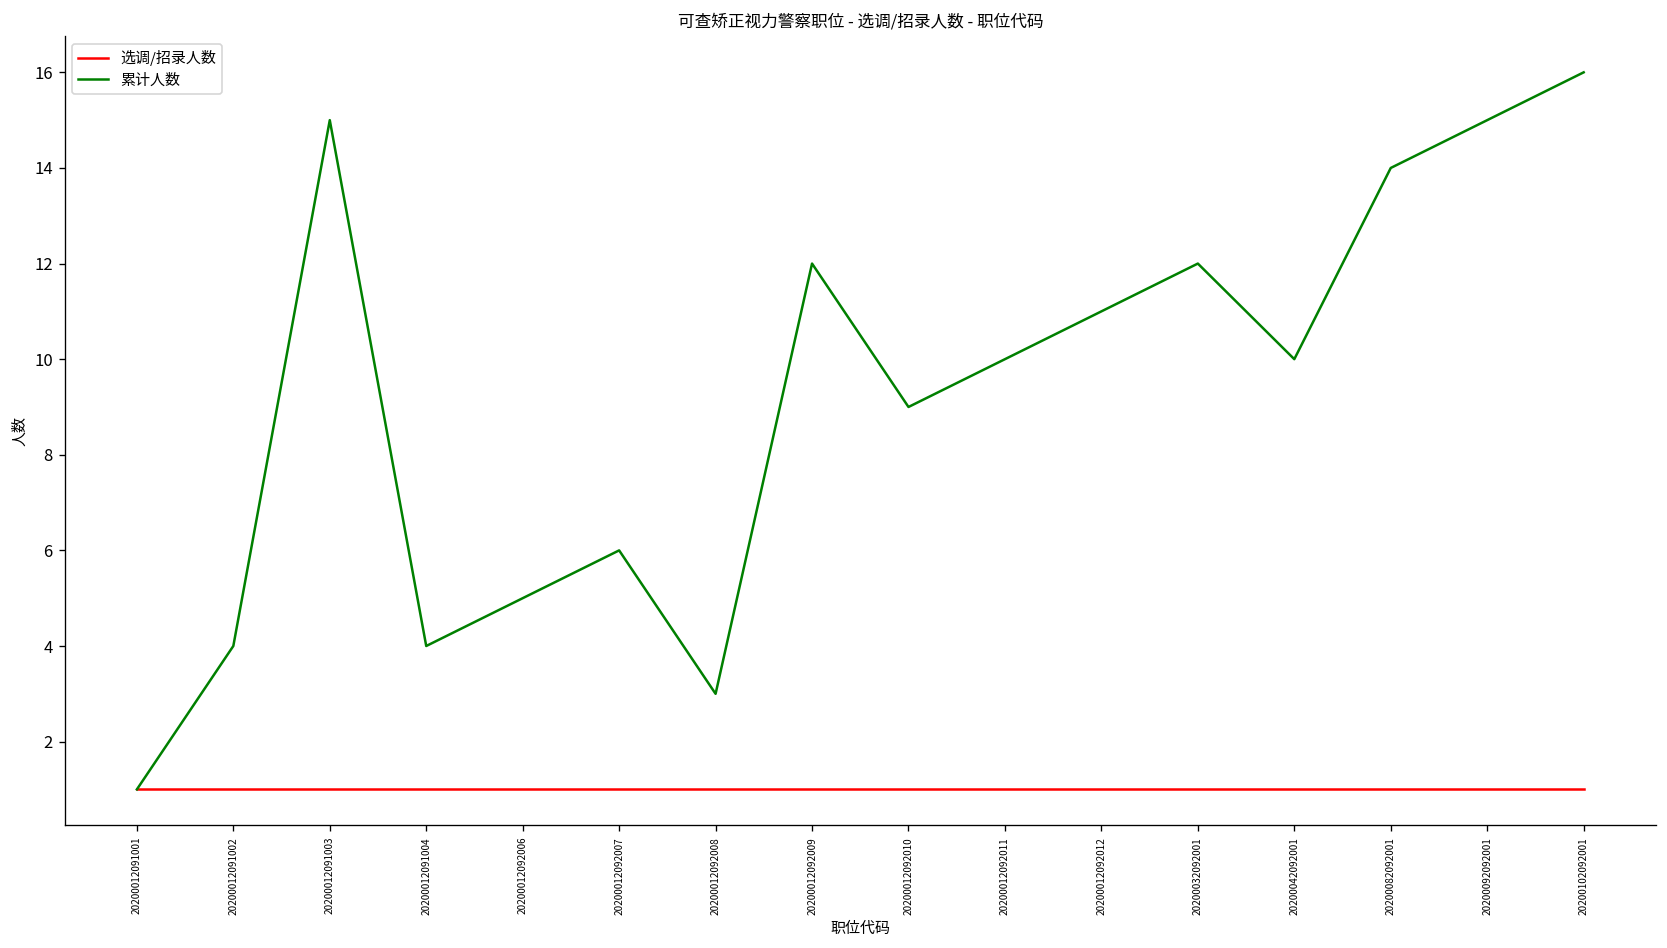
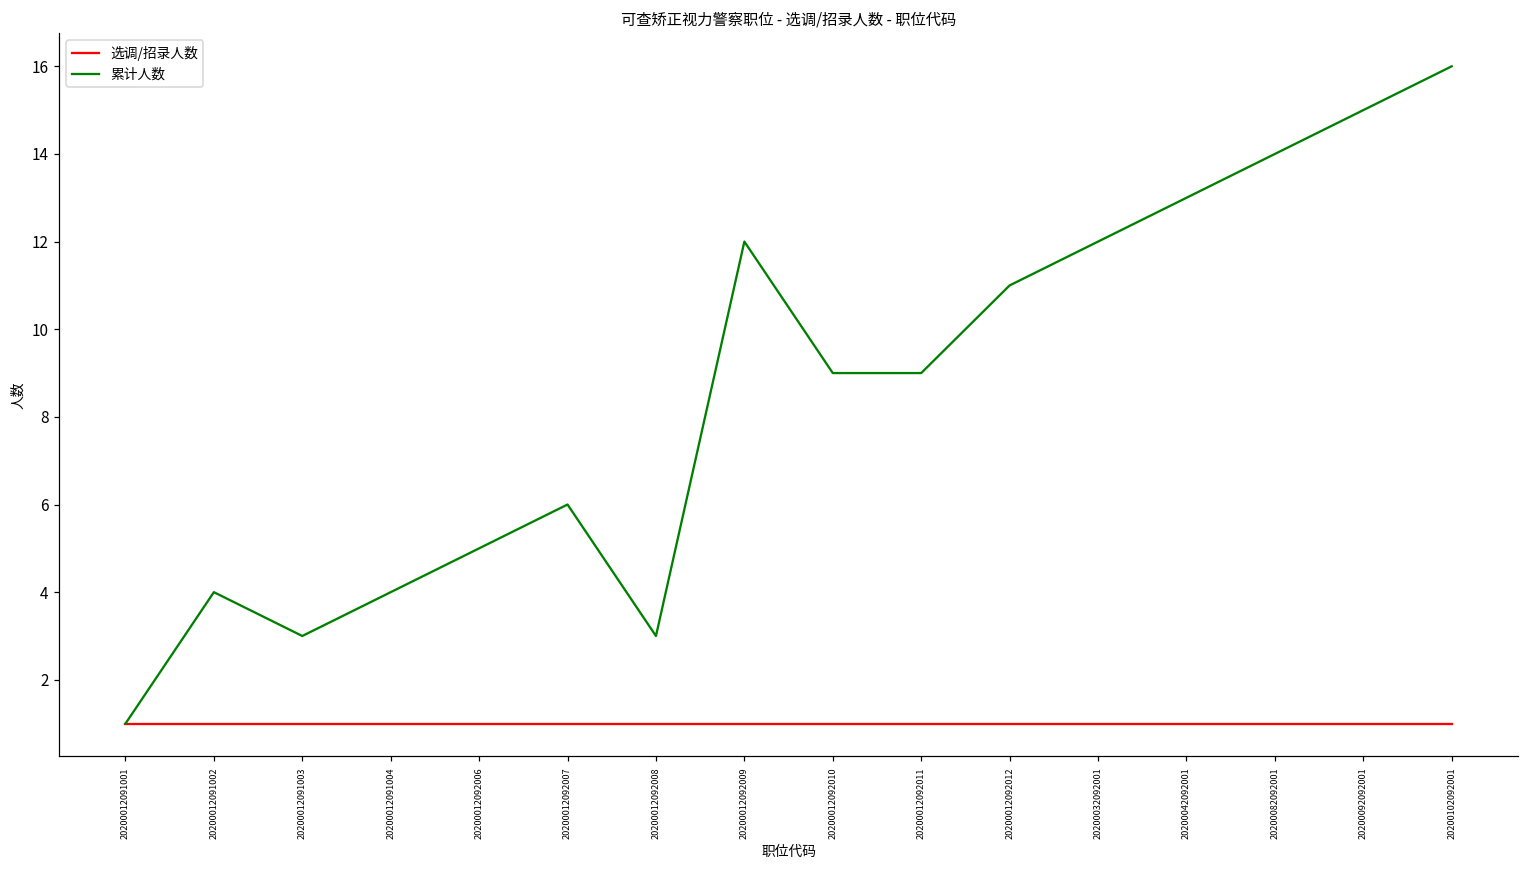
  {
    "选调/招录人数": {
      "20200012091002": 1,
      "20200012091003": 1,
      "20200012091004": 1,
      "20200012092006": 1,
      "20200012092007": 1,
      "20200012092008": 1,
      "20200012092009": 1,
      "20200012092010": 1,
      "20200012092011": 1,
      "20200012092012": 1,
      "20200032092001": 1,
      "20200042092001": 1,
      "20200082092001": 1,
      "20200092092001": 1,
      "20200102092001": 1
    },
    "累计人数": {
      "20200012091002": 4,
-     "20200012091003": 15,
+     "20200012091003": 3,
      "20200012091004": 4,
      "20200012092006": 5,
      "20200012092007": 6,
      "20200012092008": 3,
      "20200012092009": 12,
      "20200012092010": 9,
-     "20200012092011": 10,
+     "20200012092011": 9,
      "20200012092012": 11,
      "20200032092001": 12,
-     "20200042092001": 10,
+     "20200042092001": 13,
      "20200082092001": 14,
      "20200092092001": 15,
      "20200102092001": 16
    }
  }
